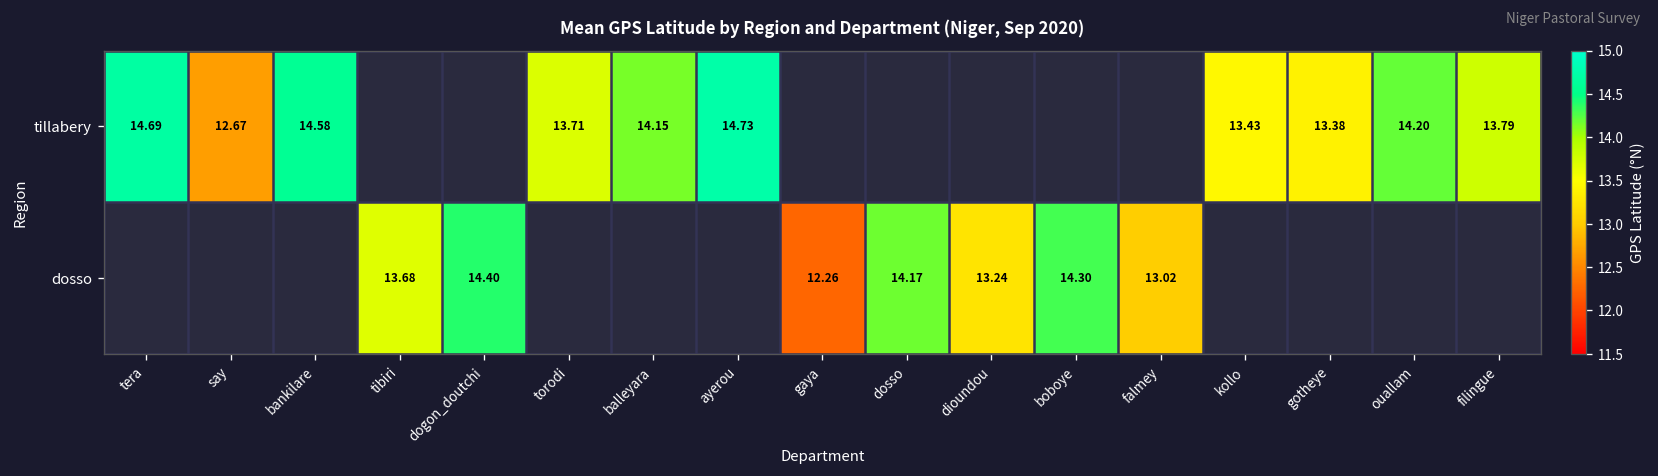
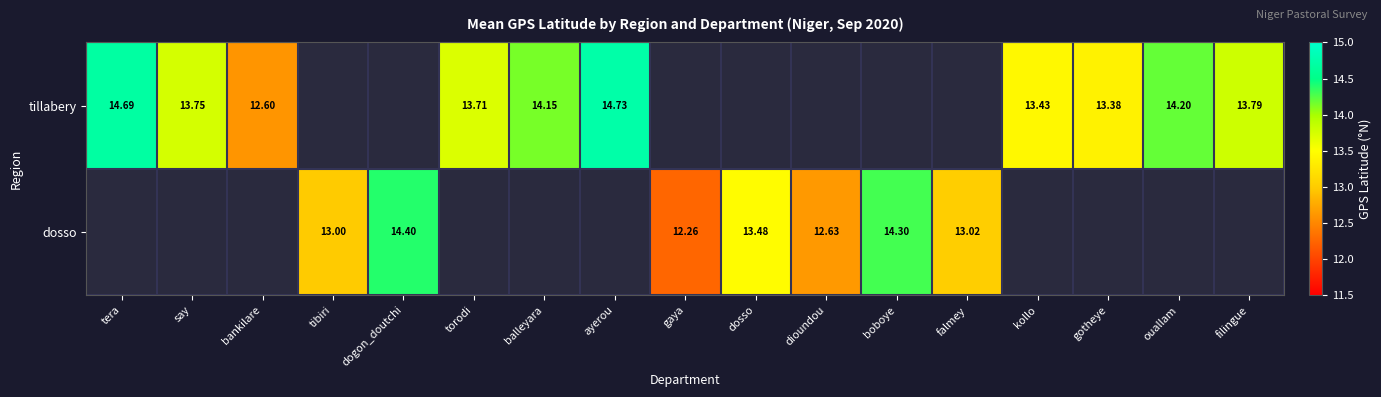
  {
    "tillabery": {
      "tera": 14.69,
-     "say": 12.67,
-     "bankilare": 14.58,
+     "say": 13.75,
+     "bankilare": 12.60,
      "torodi": 13.71,
      "balleyara": 14.15,
      "ayerou": 14.73,
      "kollo": 13.43,
      "gotheye": 13.38,
      "ouallam": 14.20,
      "filingue": 13.79
    },
    "dosso": {
-     "tibiri": 13.68,
+     "tibiri": 13.00,
      "dogon_doutchi": 14.40,
      "gaya": 12.26,
-     "dosso": 14.17,
-     "dioundou": 13.24,
+     "dosso": 13.48,
+     "dioundou": 12.63,
      "boboye": 14.30,
      "falmey": 13.02
    }
  }
